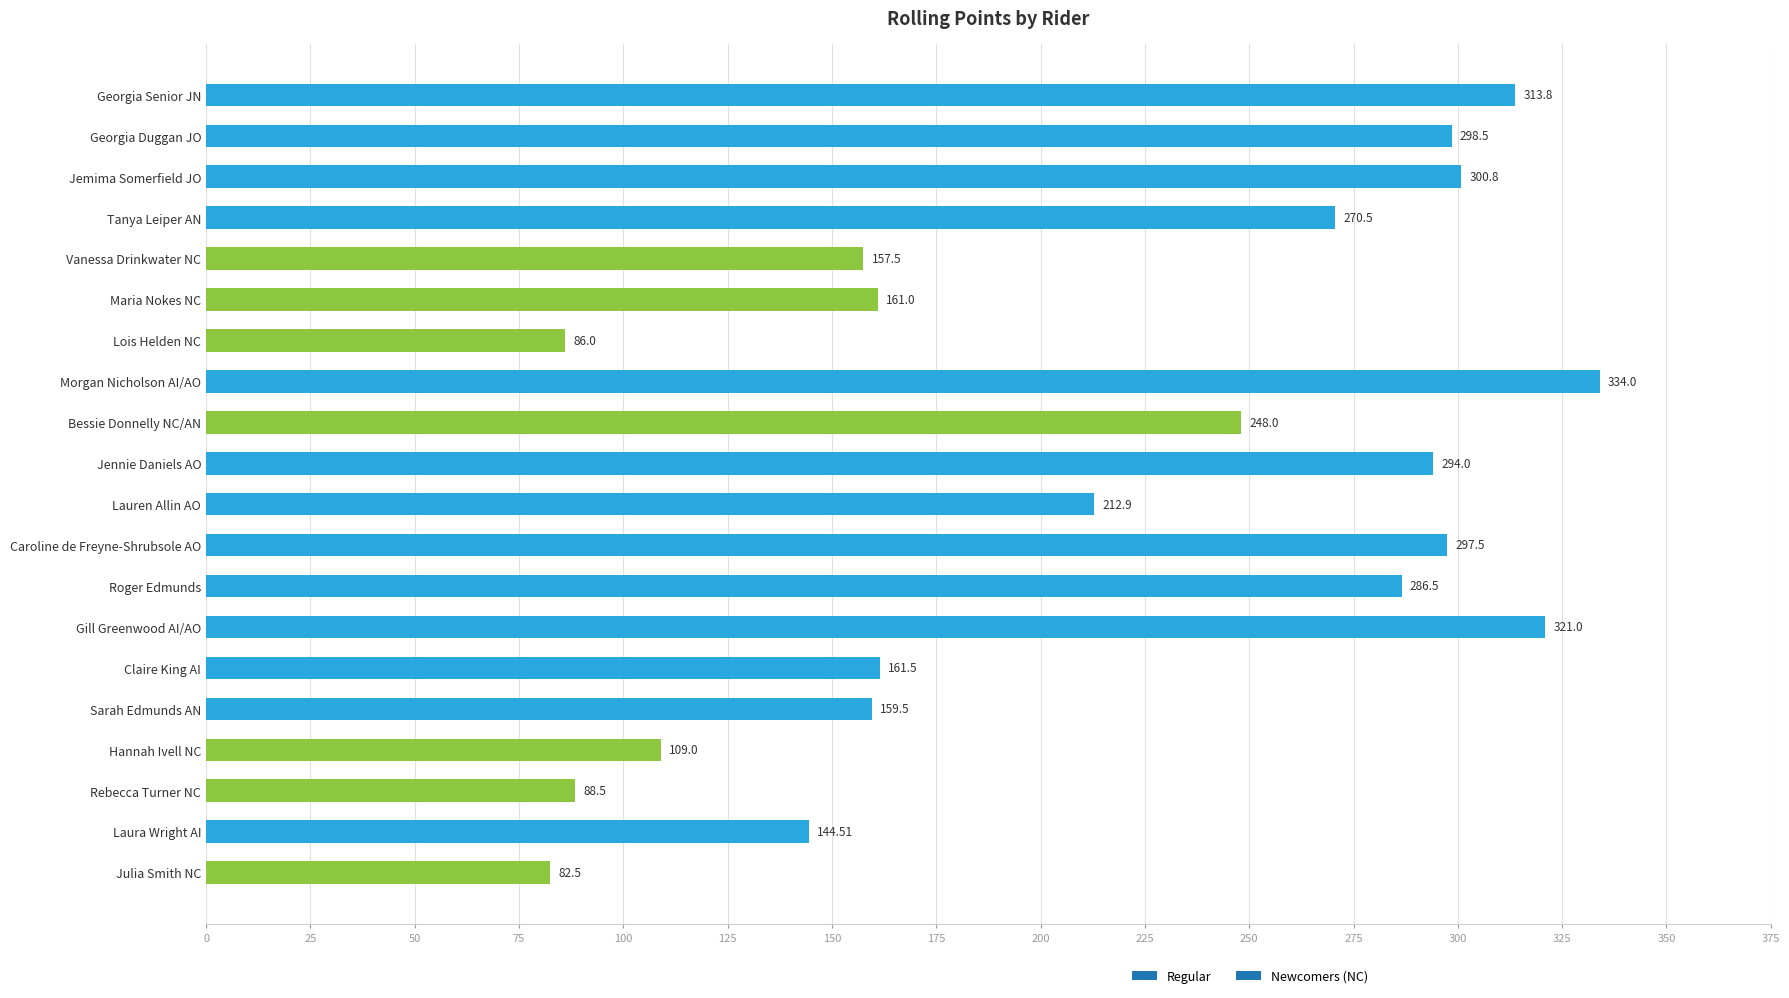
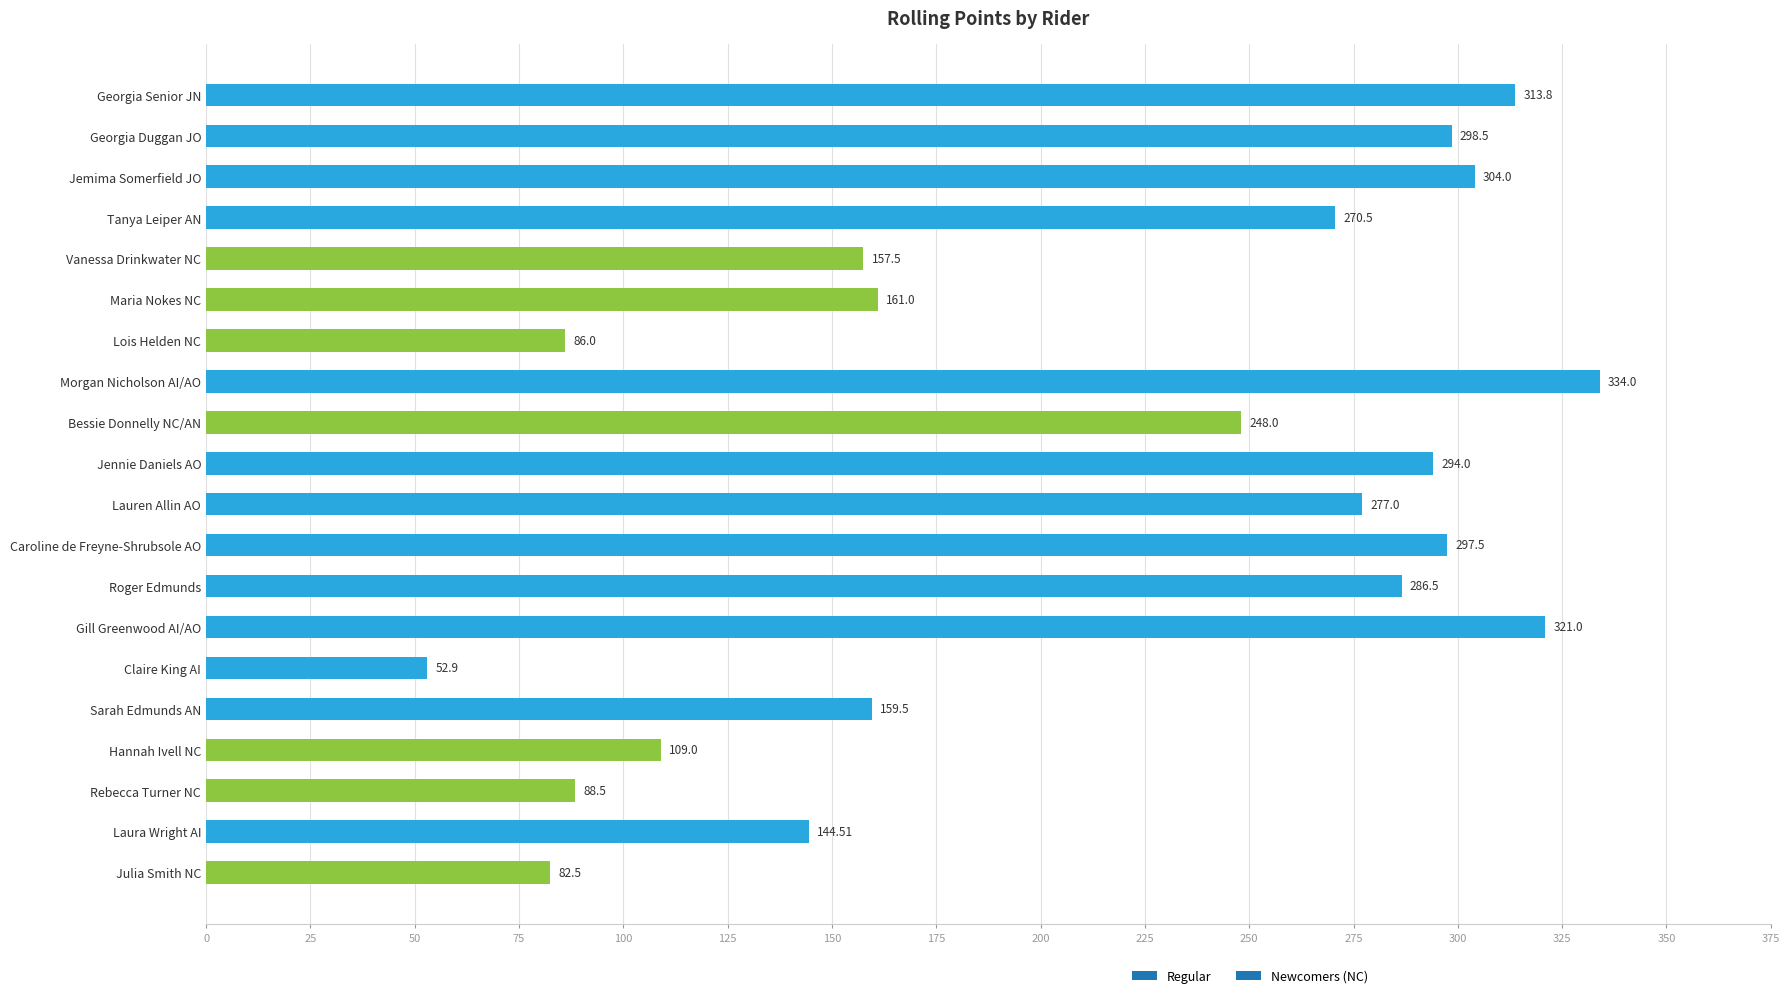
  {
    "Georgia Senior JN": 313.8,
    "Georgia Duggan JO": 298.5,
-   "Jemima Somerfield JO": 300.8,
+   "Jemima Somerfield JO": 304.0,
    "Tanya Leiper AN": 270.5,
    "Vanessa Drinkwater NC": 157.5,
    "Maria Nokes NC": 161.0,
    "Lois Helden NC": 86.0,
    "Morgan Nicholson AI/AO": 334.0,
    "Bessie Donnelly NC/AN": 248.0,
    "Jennie Daniels AO": 294.0,
-   "Lauren Allin AO": 212.9,
+   "Lauren Allin AO": 277.0,
    "Caroline de Freyne-Shrubsole AO": 297.5,
    "Roger Edmunds": 286.5,
    "Gill Greenwood AI/AO": 321.0,
-   "Claire King AI": 161.5,
+   "Claire King AI": 52.9,
    "Sarah Edmunds AN": 159.5,
    "Hannah Ivell NC": 109.0,
    "Rebecca Turner NC": 88.5,
    "Laura Wright AI": 144.51,
    "Julia Smith NC": 82.5
  }
